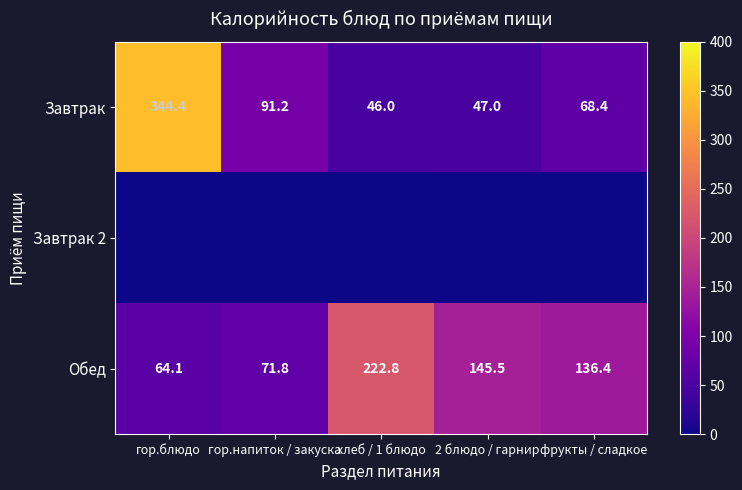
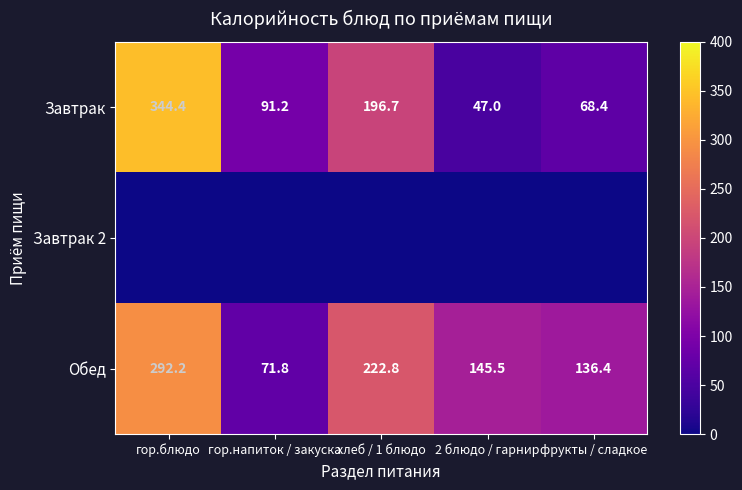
  {
    "Завтрак": {
      "гор.блюдо": 344.4,
      "гор.напиток / закуска": 91.2,
-     "хлеб / 1 блюдо": 46.0,
+     "хлеб / 1 блюдо": 196.7,
      "2 блюдо / гарнир": 47.0,
      "фрукты / сладкое": 68.4
    },
    "Обед": {
-     "гор.блюдо": 64.1,
+     "гор.блюдо": 292.2,
      "гор.напиток / закуска": 71.8,
      "хлеб / 1 блюдо": 222.8,
      "2 блюдо / гарнир": 145.5,
      "фрукты / сладкое": 136.4
    }
  }
